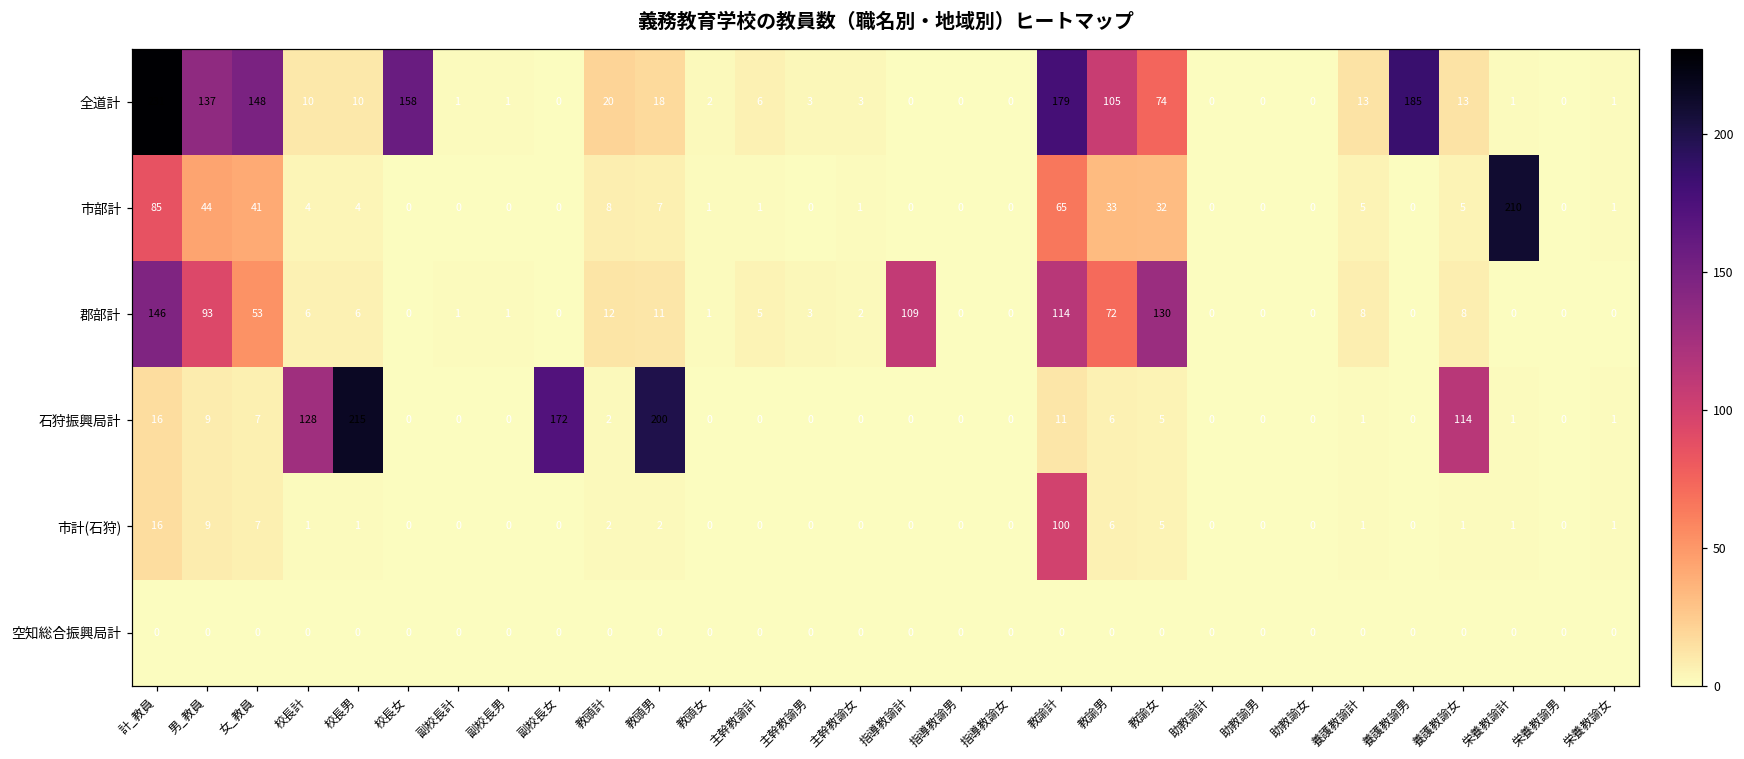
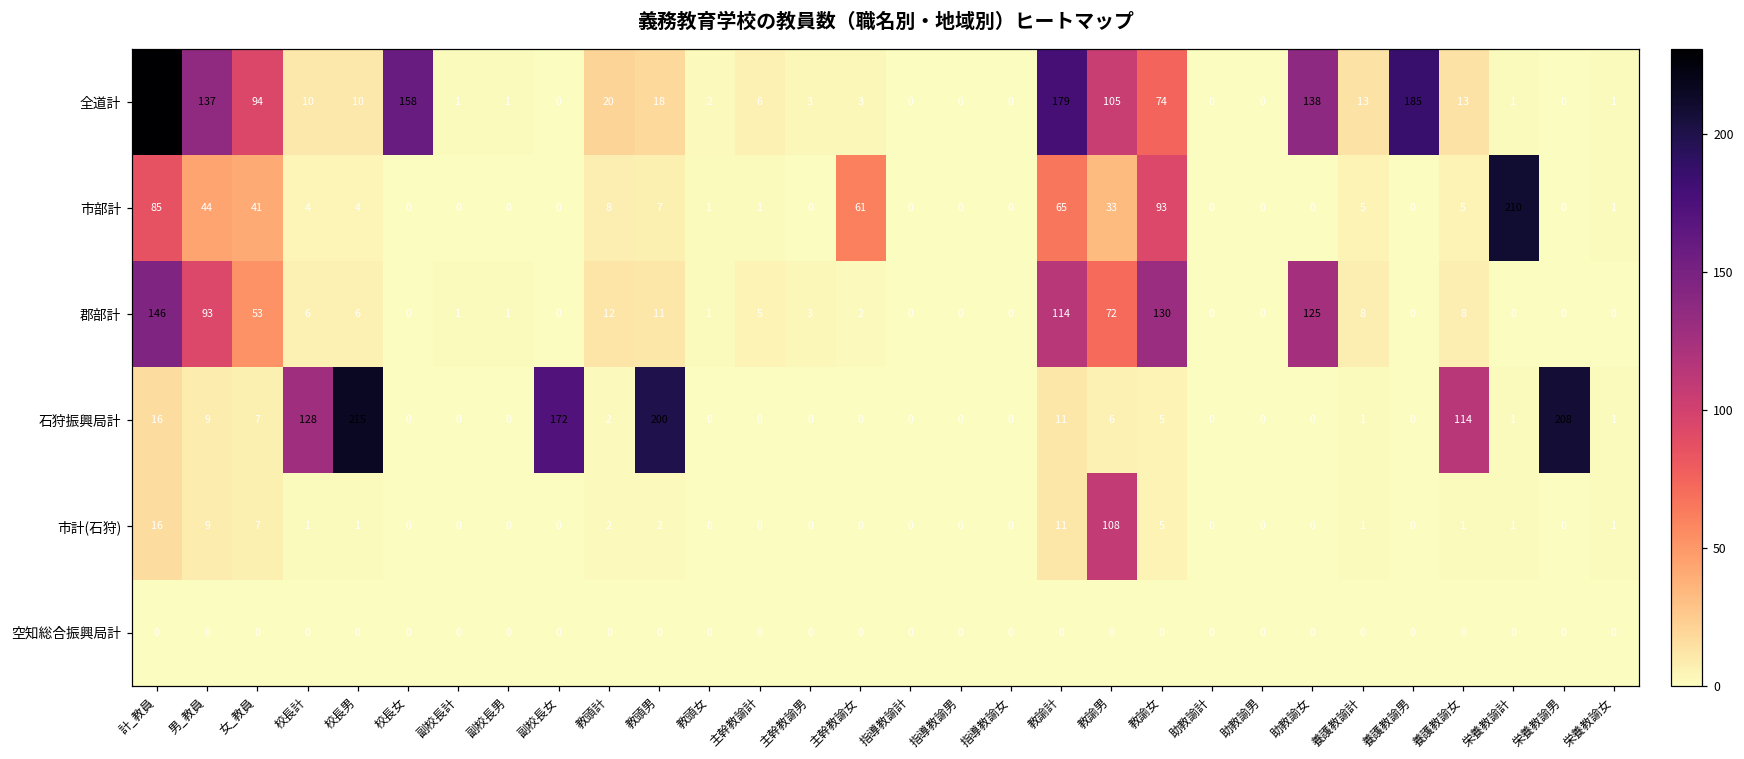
  {
    "全道計": {
      "男_教員": 137,
-     "女_教員": 148,
+     "女_教員": 94,
      "校長計": 10,
      "校長男": 10,
      "校長女": 158,
      "副校長計": 1,
      "副校長男": 1,
      "副校長女": 0,
      "教頭計": 20,
      "教頭男": 18,
      "教頭女": 2,
      "主幹教諭計": 6,
      "主幹教諭男": 3,
      "主幹教諭女": 3,
      "指導教諭計": 0,
      "指導教諭男": 0,
      "指導教諭女": 0,
      "教諭計": 179,
      "教諭男": 105,
      "教諭女": 74,
      "助教諭計": 0,
      "助教諭男": 0,
-     "助教諭女": 0,
+     "助教諭女": 138,
      "養護教諭計": 13,
      "養護教諭男": 185,
      "養護教諭女": 13,
      "栄養教諭計": 1,
      "栄養教諭男": 0,
      "栄養教諭女": 1
    },
    "市部計": {
      "計_教員": 85,
      "男_教員": 44,
      "女_教員": 41,
      "校長計": 4,
      "校長男": 4,
      "校長女": 0,
      "副校長計": 0,
      "副校長男": 0,
      "副校長女": 0,
      "教頭計": 8,
      "教頭男": 7,
      "教頭女": 1,
      "主幹教諭計": 1,
      "主幹教諭男": 0,
-     "主幹教諭女": 1,
+     "主幹教諭女": 61,
      "指導教諭計": 0,
      "指導教諭男": 0,
      "指導教諭女": 0,
      "教諭計": 65,
      "教諭男": 33,
-     "教諭女": 32,
+     "教諭女": 93,
      "助教諭計": 0,
      "助教諭男": 0,
      "助教諭女": 0,
      "養護教諭計": 5,
      "養護教諭男": 0,
      "養護教諭女": 5,
      "栄養教諭計": 210,
      "栄養教諭男": 0,
      "栄養教諭女": 1
    },
    "郡部計": {
      "計_教員": 146,
      "男_教員": 93,
      "女_教員": 53,
      "校長計": 6,
      "校長男": 6,
      "校長女": 0,
      "副校長計": 1,
      "副校長男": 1,
      "副校長女": 0,
      "教頭計": 12,
      "教頭男": 11,
      "教頭女": 1,
      "主幹教諭計": 5,
      "主幹教諭男": 3,
      "主幹教諭女": 2,
-     "指導教諭計": 109,
+     "指導教諭計": 0,
      "指導教諭男": 0,
      "指導教諭女": 0,
      "教諭計": 114,
      "教諭男": 72,
      "教諭女": 130,
      "助教諭計": 0,
      "助教諭男": 0,
-     "助教諭女": 0,
+     "助教諭女": 125,
      "養護教諭計": 8,
      "養護教諭男": 0,
      "養護教諭女": 8,
      "栄養教諭計": 0,
      "栄養教諭男": 0,
      "栄養教諭女": 0
    },
    "石狩振興局計": {
      "計_教員": 16,
      "男_教員": 9,
      "女_教員": 7,
      "校長計": 128,
      "校長女": 0,
      "副校長計": 0,
      "副校長男": 0,
      "副校長女": 172,
      "教頭計": 2,
      "教頭男": 200,
      "教頭女": 0,
      "主幹教諭計": 0,
      "主幹教諭男": 0,
      "主幹教諭女": 0,
      "指導教諭計": 0,
      "指導教諭男": 0,
      "指導教諭女": 0,
      "教諭計": 11,
      "教諭男": 6,
      "教諭女": 5,
      "助教諭計": 0,
      "助教諭男": 0,
      "助教諭女": 0,
      "養護教諭計": 1,
      "養護教諭男": 0,
      "養護教諭女": 114,
      "栄養教諭計": 1,
-     "栄養教諭男": 0,
+     "栄養教諭男": 208,
      "栄養教諭女": 1
    },
    "市計(石狩)": {
      "計_教員": 16,
      "男_教員": 9,
      "女_教員": 7,
      "校長計": 1,
      "校長男": 1,
      "校長女": 0,
      "副校長計": 0,
      "副校長男": 0,
      "副校長女": 0,
      "教頭計": 2,
      "教頭男": 2,
      "教頭女": 0,
      "主幹教諭計": 0,
      "主幹教諭男": 0,
      "主幹教諭女": 0,
      "指導教諭計": 0,
      "指導教諭男": 0,
      "指導教諭女": 0,
-     "教諭計": 100,
-     "教諭男": 6,
+     "教諭計": 11,
+     "教諭男": 108,
      "教諭女": 5,
      "助教諭計": 0,
      "助教諭男": 0,
      "助教諭女": 0,
      "養護教諭計": 1,
      "養護教諭男": 0,
      "養護教諭女": 1,
      "栄養教諭計": 1,
      "栄養教諭男": 0,
      "栄養教諭女": 1
    },
    "空知総合振興局計": {
      "計_教員": 0,
      "男_教員": 0,
      "女_教員": 0,
      "校長計": 0,
      "校長男": 0,
      "校長女": 0,
      "副校長計": 0,
      "副校長男": 0,
      "副校長女": 0,
      "教頭計": 0,
      "教頭男": 0,
      "教頭女": 0,
      "主幹教諭計": 0,
      "主幹教諭男": 0,
      "主幹教諭女": 0,
      "指導教諭計": 0,
      "指導教諭男": 0,
      "指導教諭女": 0,
      "教諭計": 0,
      "教諭男": 0,
      "教諭女": 0,
      "助教諭計": 0,
      "助教諭男": 0,
      "助教諭女": 0,
      "養護教諭計": 0,
      "養護教諭男": 0,
      "養護教諭女": 0,
      "栄養教諭計": 0,
      "栄養教諭男": 0,
      "栄養教諭女": 0
    }
  }
